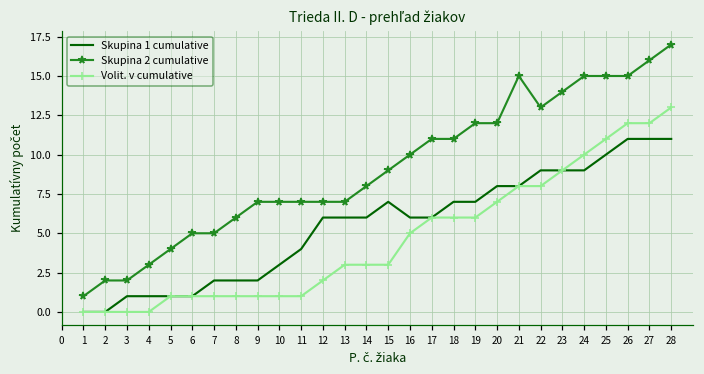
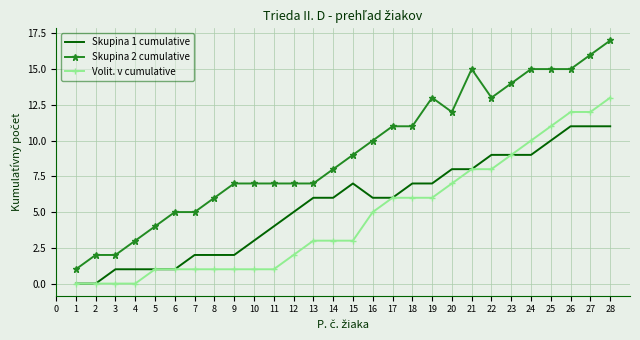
  {
    "Skupina 1 cumulative": {
      "3": 1,
      "4": 1,
      "7": 2,
      "8": 2,
      "9": 2,
      "10": 3,
      "11": 4,
-     "12": 6,
+     "12": 5,
      "13": 6,
      "14": 6,
      "15": 7,
      "16": 6,
      "18": 7,
      "19": 7,
      "20": 8,
      "22": 9,
      "24": 9,
      "25": 10,
      "26": 11,
      "27": 11,
      "28": 11
    },
    "Skupina 2 cumulative": {
      "1": 1,
      "2": 2,
      "3": 2,
      "4": 3,
      "5": 4,
      "6": 5,
      "7": 5,
      "8": 6,
      "9": 7,
      "10": 7,
      "11": 7,
      "12": 7,
      "13": 7,
      "14": 8,
      "15": 9,
      "16": 10,
      "17": 11,
      "18": 11,
-     "19": 12,
+     "19": 13,
      "20": 12,
      "21": 15,
      "22": 13,
      "23": 14,
      "24": 15,
      "25": 15,
      "26": 15,
      "27": 16,
      "28": 17
    },
    "Volit. v cumulative": {
      "3": 0,
      "4": 0,
      "7": 1,
      "8": 1,
      "9": 1,
      "10": 1,
      "11": 1,
      "12": 2,
      "13": 3,
      "14": 3,
      "15": 3,
      "16": 5,
      "18": 6,
      "19": 6,
      "20": 7,
      "22": 8,
      "24": 10,
      "25": 11,
      "26": 12,
      "27": 12,
      "28": 13
    }
  }
